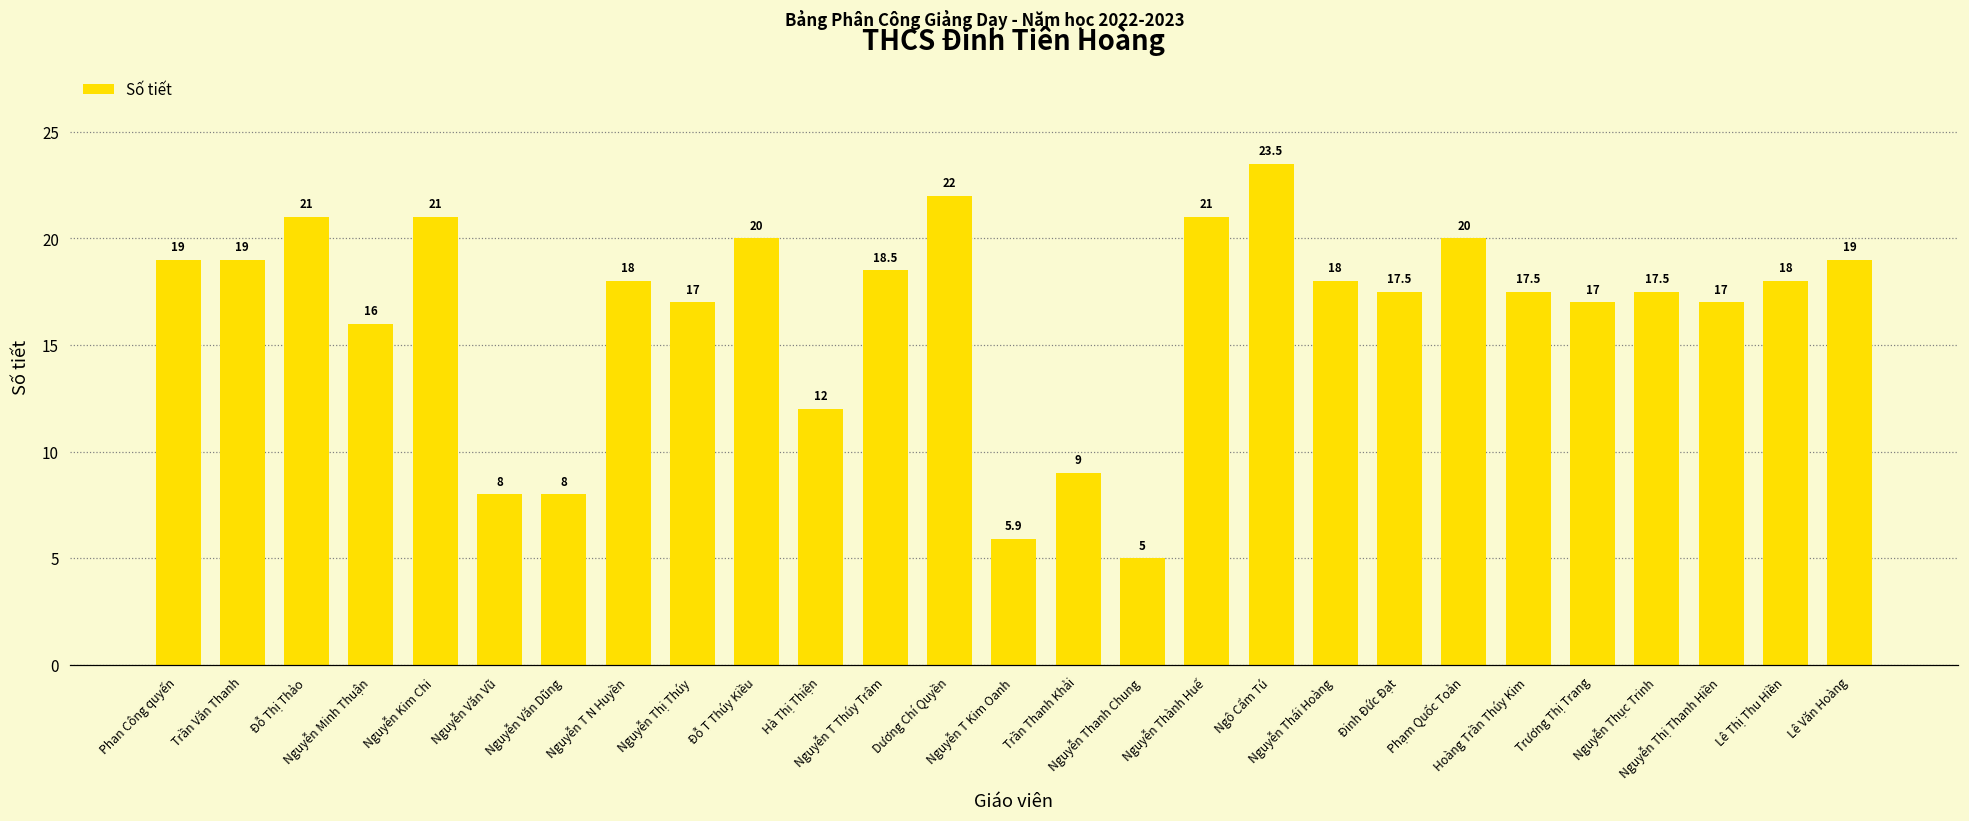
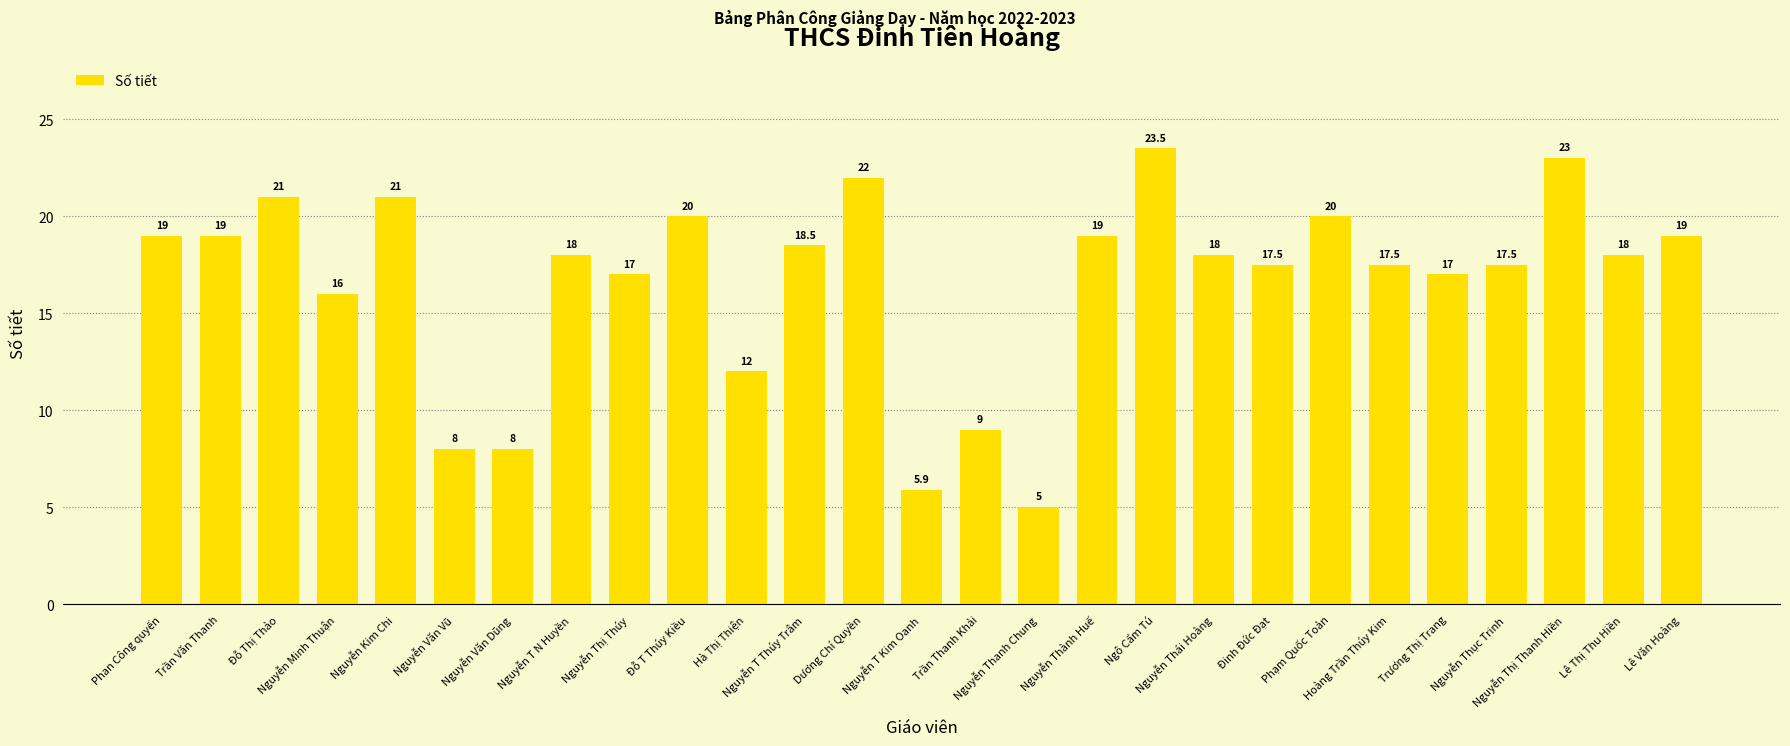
  {
    "Phan Công quyến": 19,
    "Trần Văn Thanh": 19,
    "Đỗ Thị Thảo": 21,
    "Nguyễn Minh Thuận": 16,
    "Nguyễn Kim Chi": 21,
    "Nguyễn Văn Vũ": 8,
    "Nguyễn Văn Dũng": 8,
    "Nguyễn T N Huyền": 18,
    "Nguyễn Thị Thúy": 17,
    "Đỗ T Thúy Kiều": 20,
    "Hà Thị Thiện": 12,
    "Nguyễn T Thúy Trâm": 18.5,
    "Dương Chí Quyền": 22,
    "Nguyễn T Kim Oanh": 5.9,
    "Trần Thanh Khải": 9,
    "Nguyễn Thanh Chung": 5,
-   "Nguyễn Thành Huế": 21,
+   "Nguyễn Thành Huế": 19,
    "Ngô Cẩm Tú": 23.5,
    "Nguyễn Thái Hoàng": 18,
    "Đinh Đức Đạt": 17.5,
    "Phạm Quốc Toản": 20,
    "Hoàng Trần Thúy Kim": 17.5,
    "Trương Thị Trang": 17,
    "Nguyễn Thục Trinh": 17.5,
-   "Nguyễn Thị Thanh Hiền": 17,
+   "Nguyễn Thị Thanh Hiền": 23,
    "Lê Thị Thu Hiền": 18,
    "Lê Văn Hoàng": 19
  }
